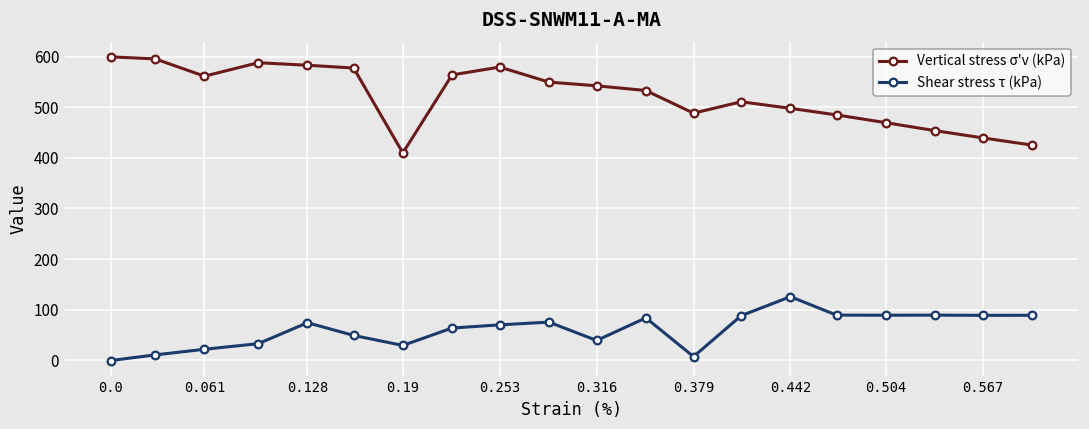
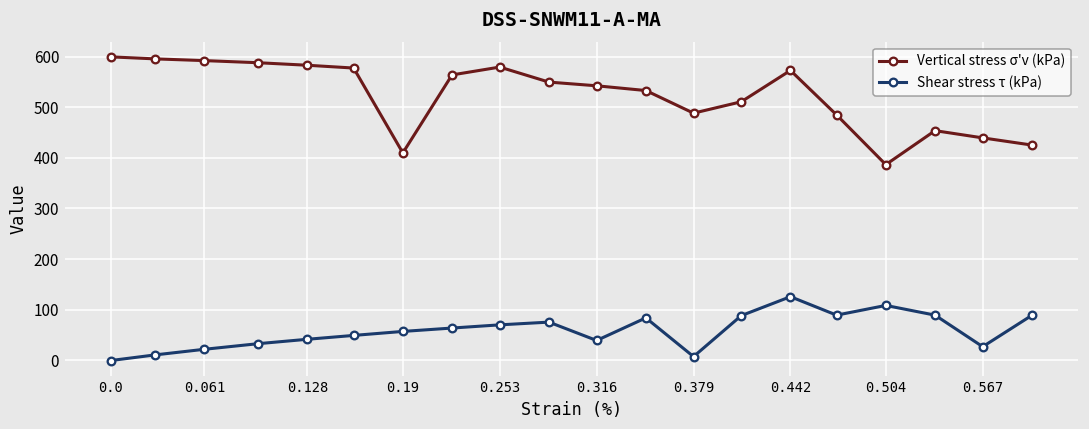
  {
    "Vertical stress σ'v (kPa)": {
      "0.0": 600,
-     "0.061": 560,
+     "0.061": 590,
      "0.128": 580,
      "0.19": 410,
      "0.253": 580,
      "0.316": 540,
      "0.379": 490,
-     "0.442": 500,
-     "0.504": 470,
+     "0.442": 570,
+     "0.504": 390,
      "0.567": 440
    },
    "Shear stress τ (kPa)": {
      "0.0": 0,
      "0.061": 20,
-     "0.128": 70,
-     "0.19": 30,
+     "0.128": 40,
+     "0.19": 60,
      "0.253": 70,
      "0.316": 40,
      "0.379": 10,
      "0.442": 130,
-     "0.504": 90,
-     "0.567": 90
+     "0.504": 110,
+     "0.567": 30
    }
  }
